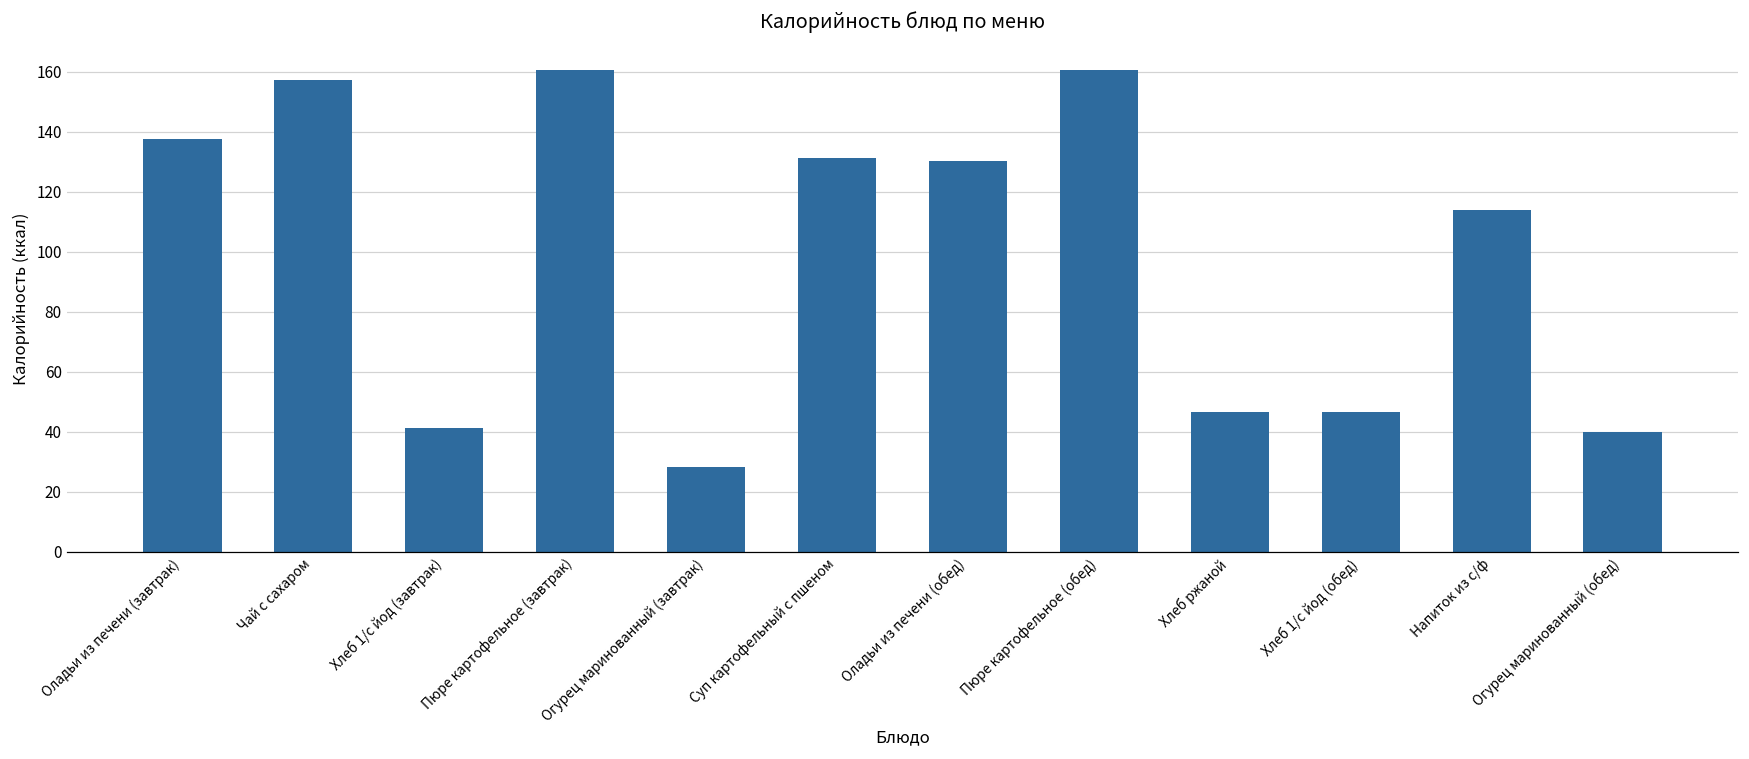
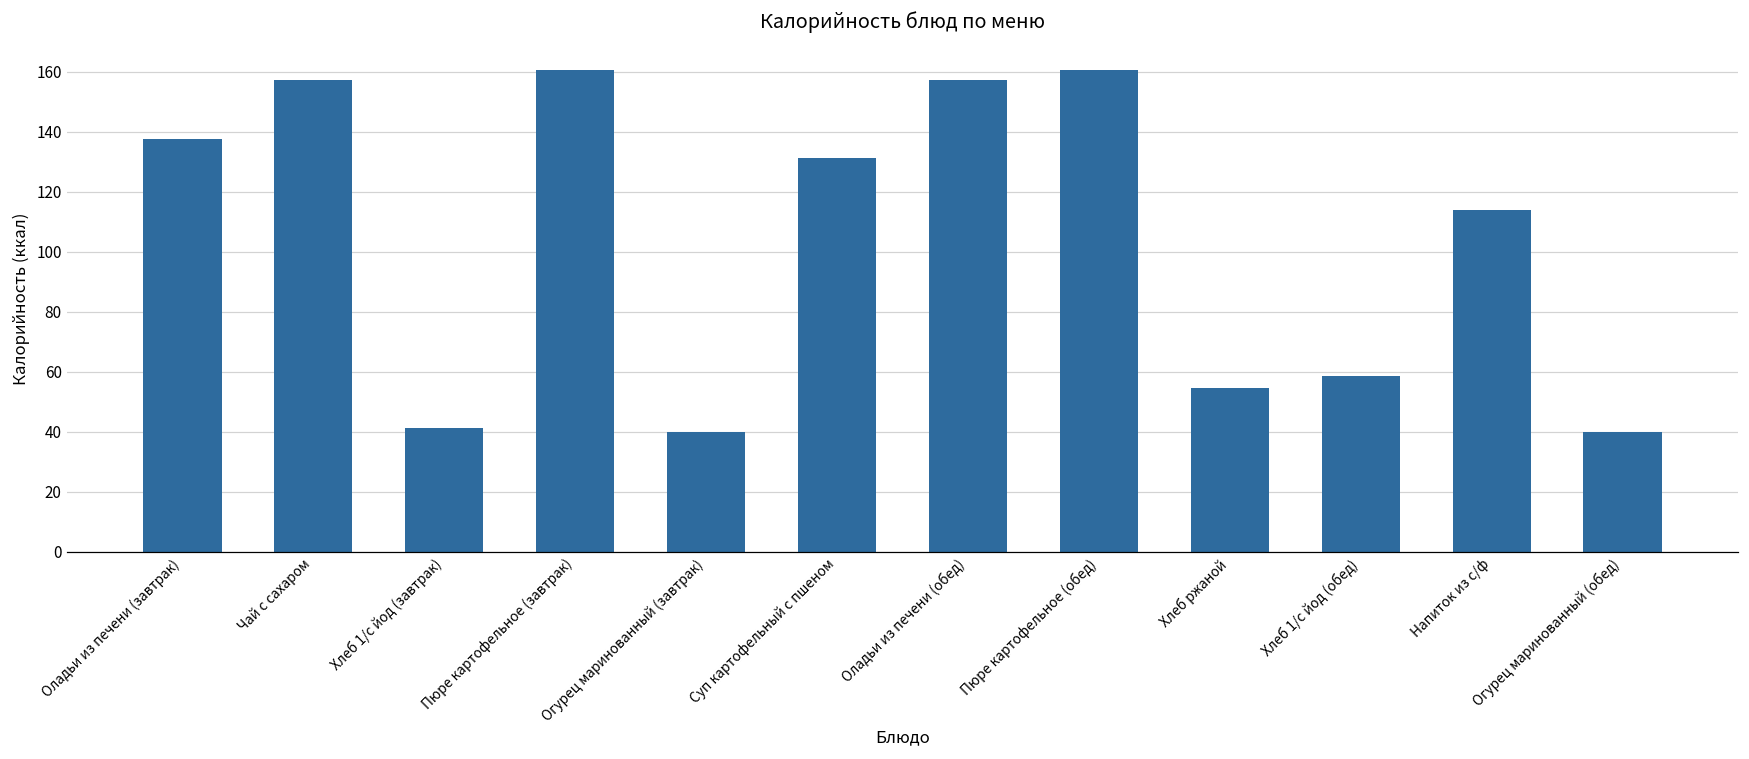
  {
    "Оладьи из печени (завтрак)": 138,
    "Чай с сахаром": 157,
    "Хлеб 1/с йод (завтрак)": 41,
    "Пюре картофельное (завтрак)": 160,
-   "Огурец маринованный (завтрак)": 28,
+   "Огурец маринованный (завтрак)": 40,
    "Суп картофельный с пшеном": 131,
-   "Оладьи из печени (обед)": 130,
+   "Оладьи из печени (обед)": 157,
    "Пюре картофельное (обед)": 160,
-   "Хлеб ржаной": 46,
-   "Хлеб 1/с йод (обед)": 46,
+   "Хлеб ржаной": 55,
+   "Хлеб 1/с йод (обед)": 59,
    "Напиток из с/ф": 114,
    "Огурец маринованный (обед)": 40
  }
